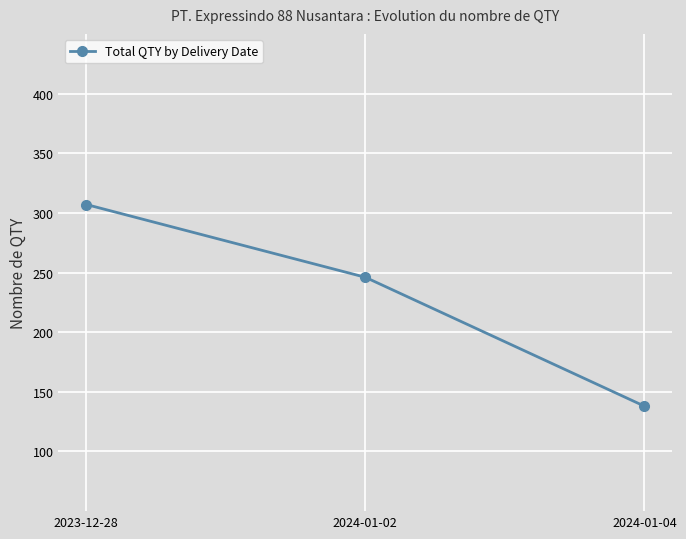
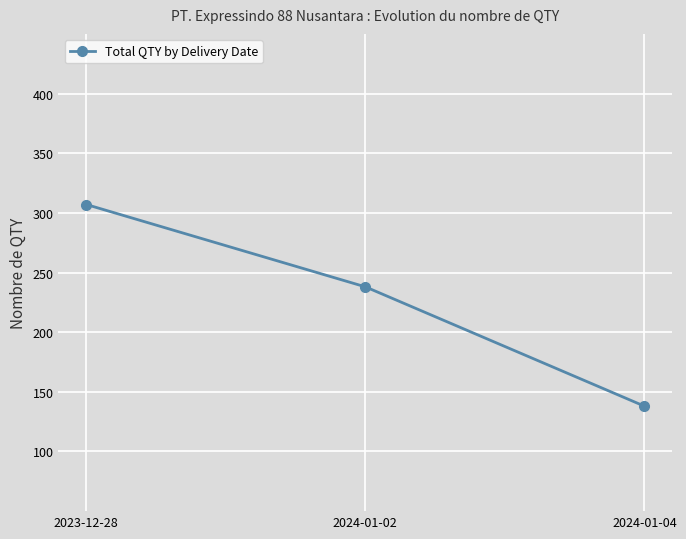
  {
    "2023-12-28": 307,
-   "2024-01-02": 246,
+   "2024-01-02": 238,
    "2024-01-04": 138
  }
